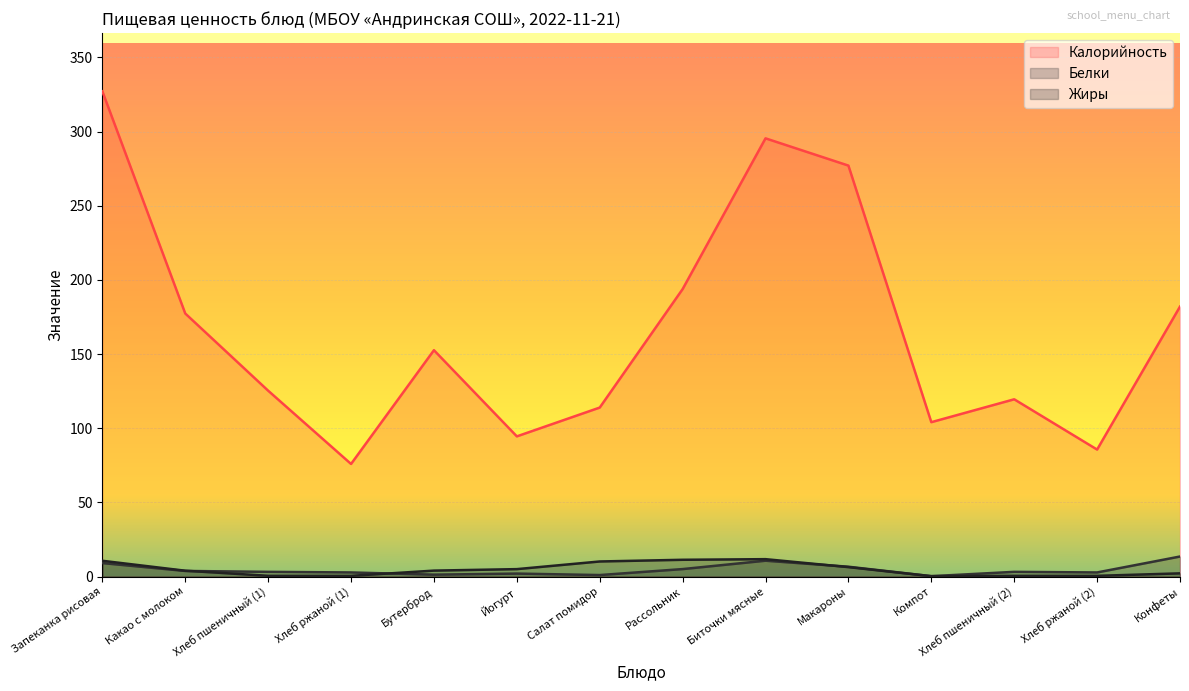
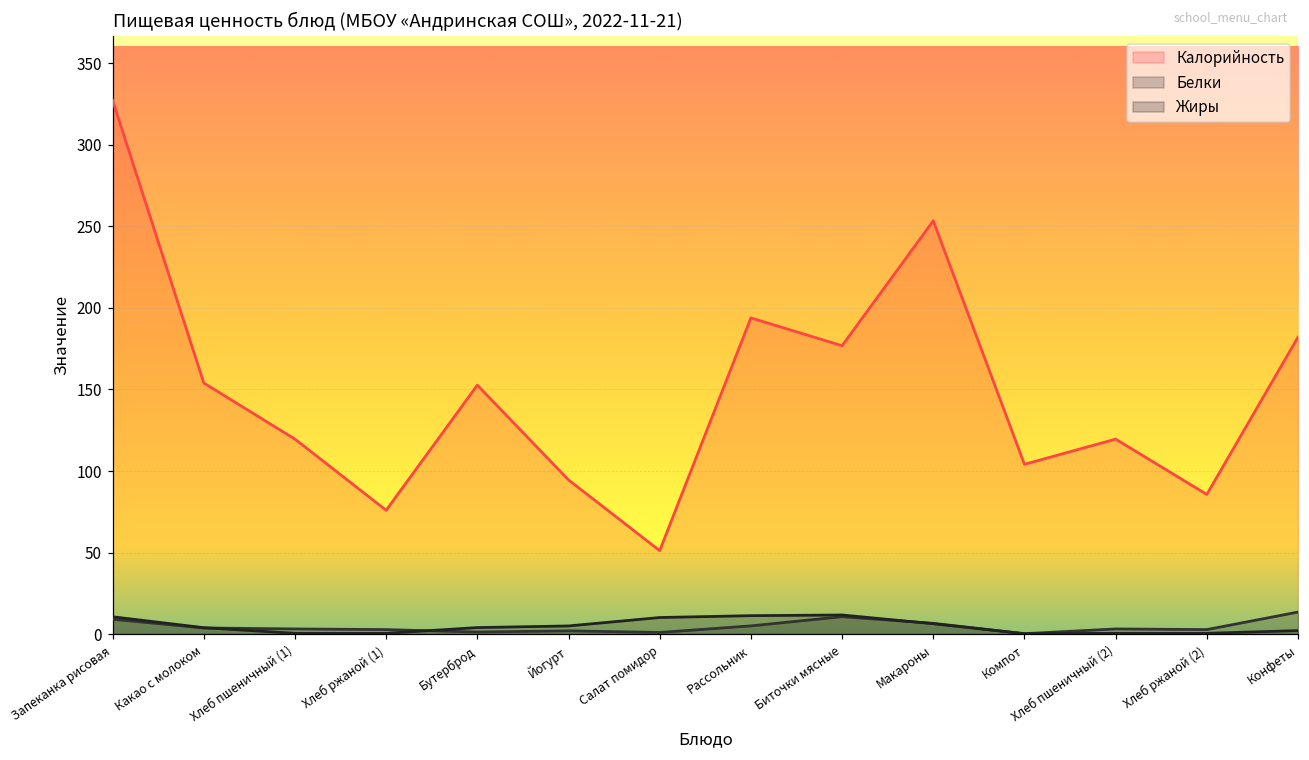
  {
    "Калорийность": {
      "Запеканка рисовая": 327,
-     "Какао с молоком": 177,
-     "Хлеб пшеничный (1)": 125,
+     "Какао с молоком": 154,
+     "Хлеб пшеничный (1)": 120,
      "Хлеб ржаной (1)": 76,
      "Бутерброд": 153,
      "Йогурт": 95,
-     "Салат помидор": 114,
+     "Салат помидор": 51,
      "Рассольник": 194,
-     "Биточки мясные": 295,
-     "Макароны": 277,
+     "Биточки мясные": 177,
+     "Макароны": 253,
      "Компот": 104,
      "Хлеб пшеничный (2)": 120,
      "Хлеб ржаной (2)": 86,
      "Конфеты": 182
    }
  }
